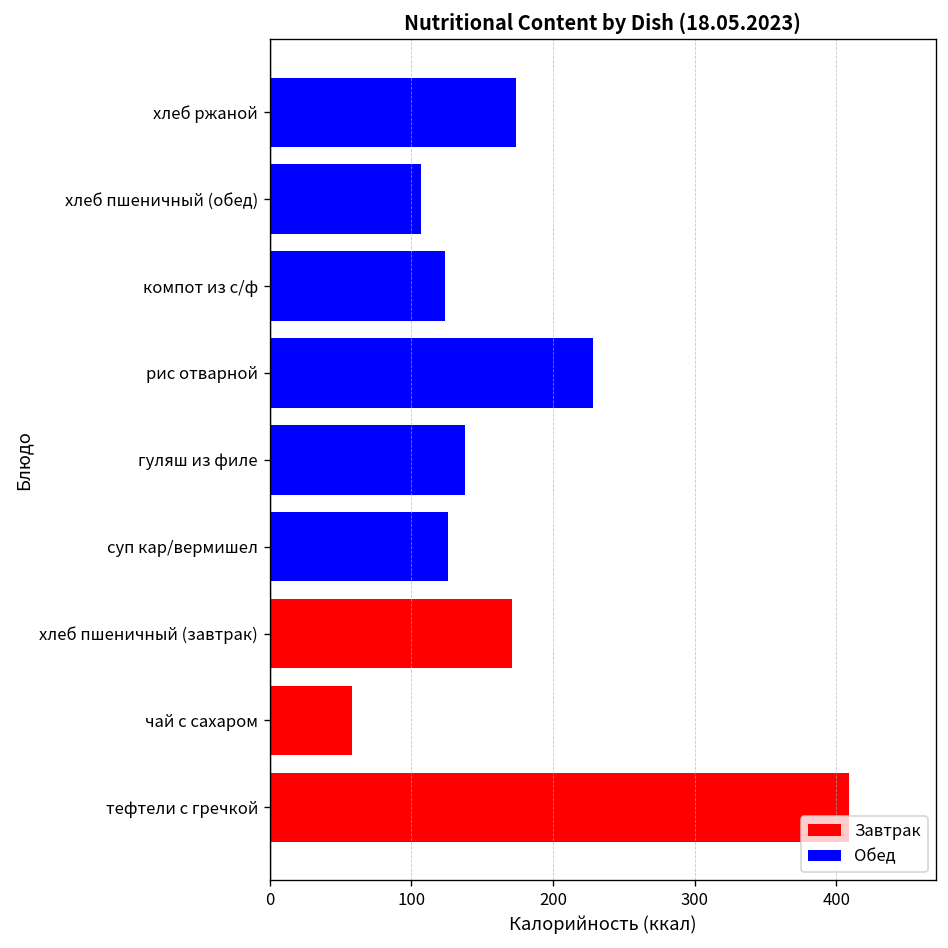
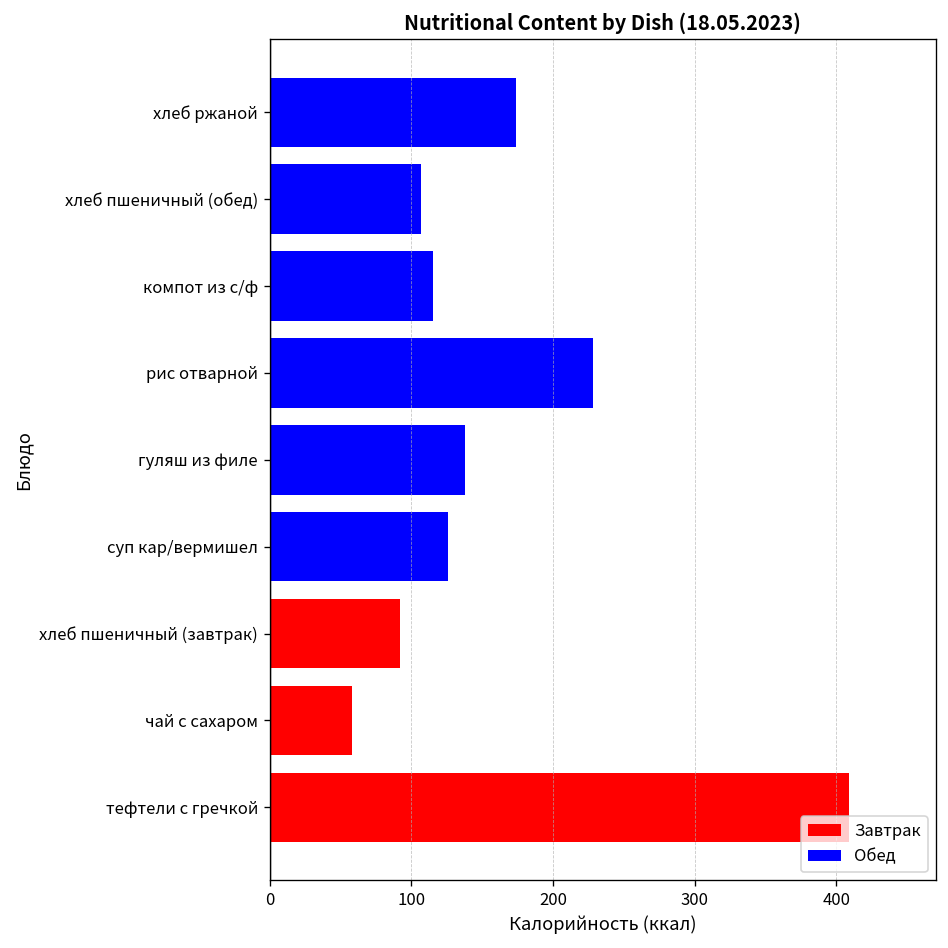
  {
    "хлеб ржаной": 174,
    "хлеб пшеничный (обед)": 107,
-   "компот из с/ф": 124,
+   "компот из с/ф": 115,
    "рис отварной": 228,
    "гуляш из филе": 138,
    "суп кар/вермишел": 126,
-   "хлеб пшеничный (завтрак)": 171,
+   "хлеб пшеничный (завтрак)": 92,
    "чай с сахаром": 58,
    "тефтели с гречкой": 409
  }
